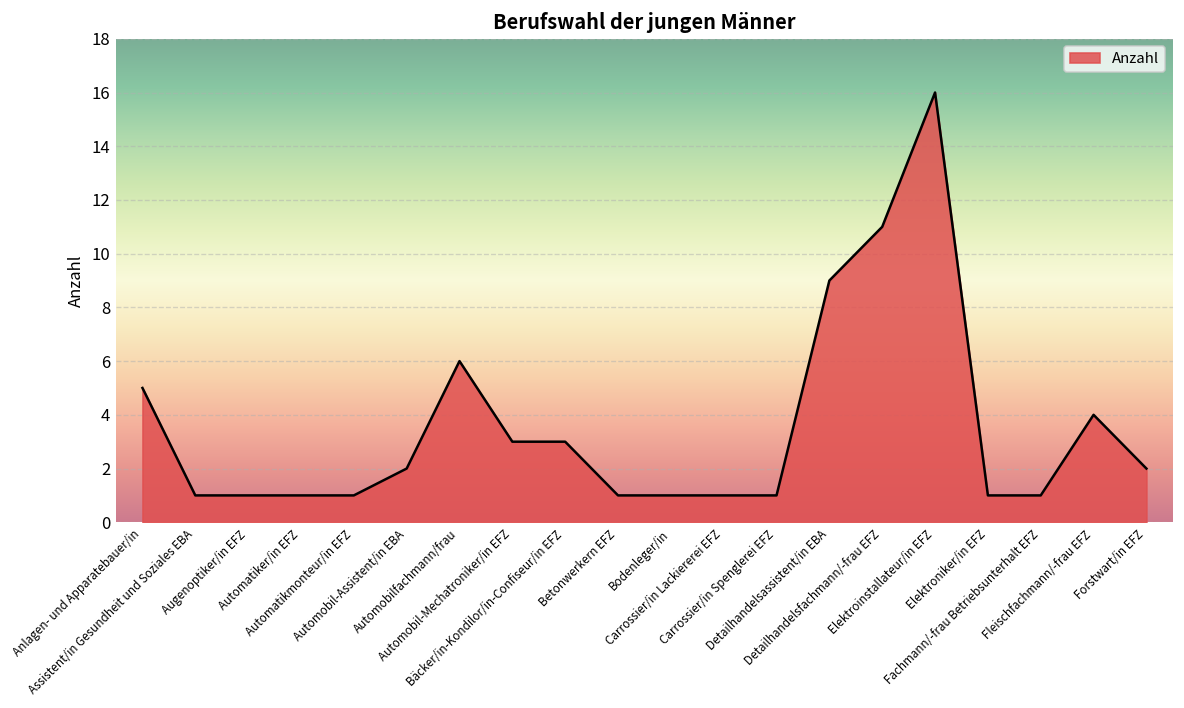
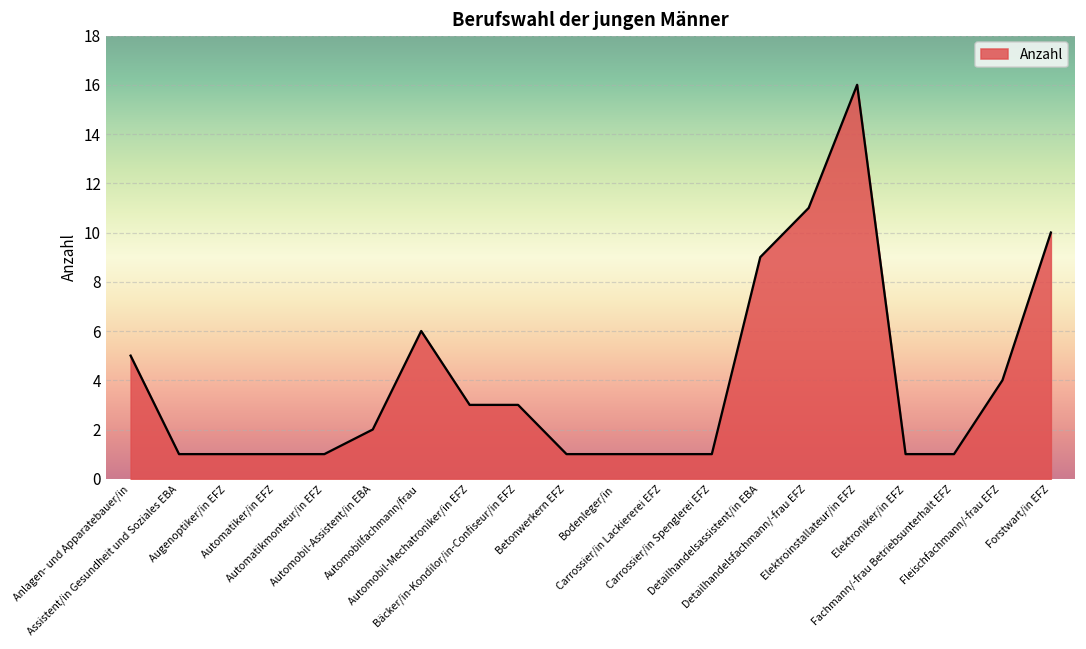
  {
    "Anlagen- und Apparatebauer/in": 5,
    "Assistent/in Gesundheit und Soziales EBA": 1,
    "Augenoptiker/in EFZ": 1,
    "Automatiker/in EFZ": 1,
    "Automatikmonteur/in EFZ": 1,
    "Automobil-Assistent/in EBA": 2,
    "Automobilfachmann/frau": 6,
    "Automobil-Mechatroniker/in EFZ": 3,
    "Bäcker/in-Kondilor/in-Confiseur/in EFZ": 3,
    "Betonwerkern EFZ": 1,
    "Bodenleger/in": 1,
    "Carrossier/in Lackiererei EFZ": 1,
    "Carrossier/in Spenglerei EFZ": 1,
    "Detailhandelsassistent/in EBA": 9,
    "Detailhandelsfachmann/-frau EFZ": 11,
    "Elektroinstallateur/in EFZ": 16,
    "Elektroniker/in EFZ": 1,
    "Fachmann/-frau Betriebsunterhalt EFZ": 1,
    "Fleischfachmann/-frau EFZ": 4,
-   "Forstwart/in EFZ": 2
+   "Forstwart/in EFZ": 10
  }
